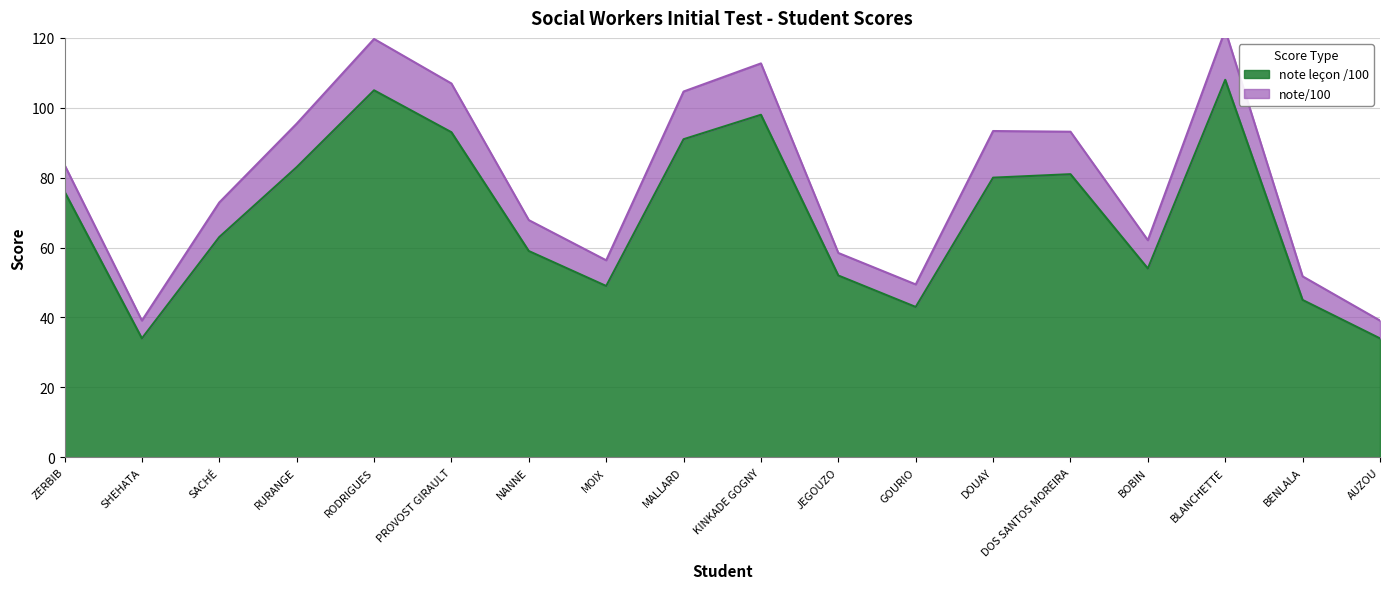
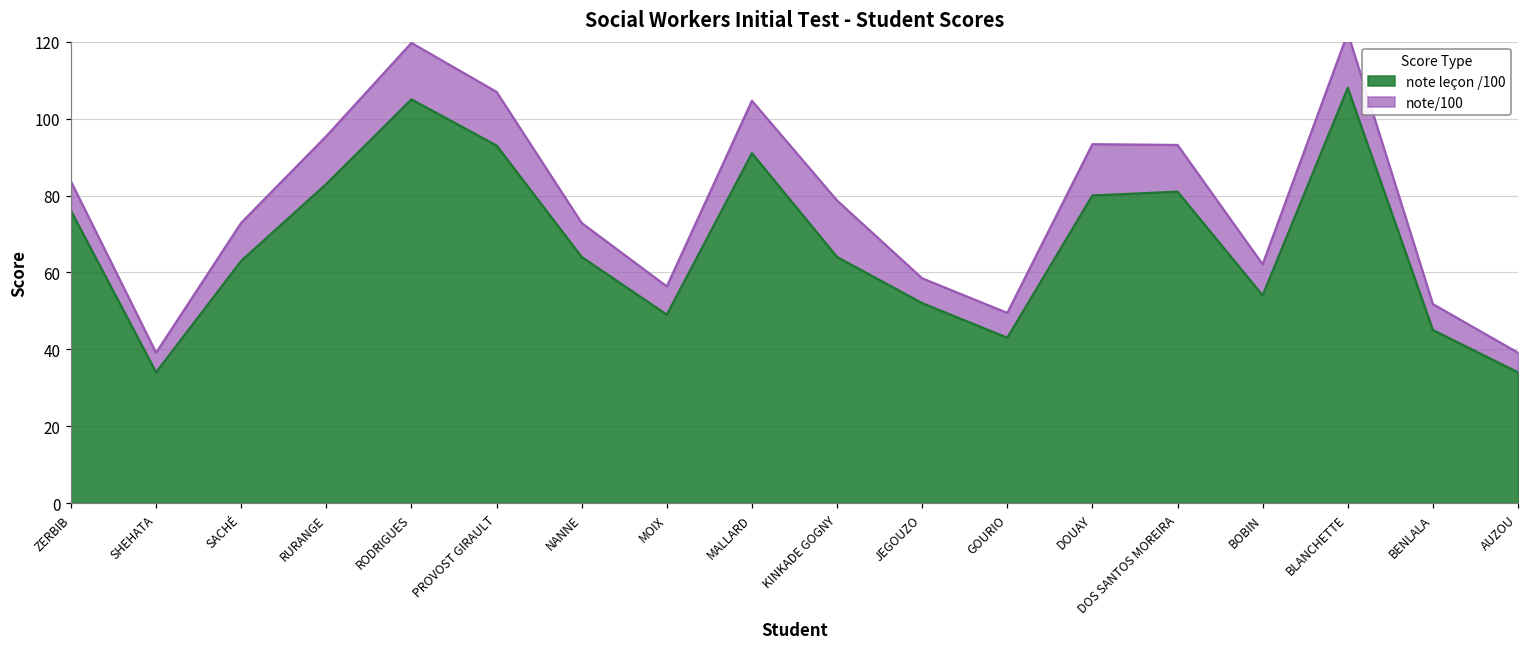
  {
    "note leçon /100": {
      "ZERBIB": 76,
      "SHEHATA": 34,
      "SACHÉ": 63,
      "RURANGE": 83,
      "RODRIGUES": 105,
      "PROVOST GIRAULT": 93,
-     "NANNE": 59,
+     "NANNE": 64,
      "MOIX": 49,
      "MALLARD": 91,
-     "KINKADE GOGNY": 98,
+     "KINKADE GOGNY": 64,
      "JEGOUZO": 52,
      "GOURIO": 43,
      "DOUAY": 80,
      "DOS SANTOS MOREIRA": 81,
      "BOBIN": 54,
      "BLANCHETTE": 108,
      "BENLALA": 45,
      "AUZOU": 34
    },
    "note/100": {
      "ZERBIB": 8,
      "SHEHATA": 5,
      "SACHÉ": 10,
      "RURANGE": 12,
      "RODRIGUES": 15,
      "PROVOST GIRAULT": 14,
      "NANNE": 9,
      "MOIX": 7,
      "MALLARD": 14,
      "KINKADE GOGNY": 15,
      "JEGOUZO": 6,
      "GOURIO": 6,
      "DOUAY": 13,
      "DOS SANTOS MOREIRA": 12,
      "BOBIN": 8,
      "BENLALA": 7,
      "AUZOU": 5
    }
  }
